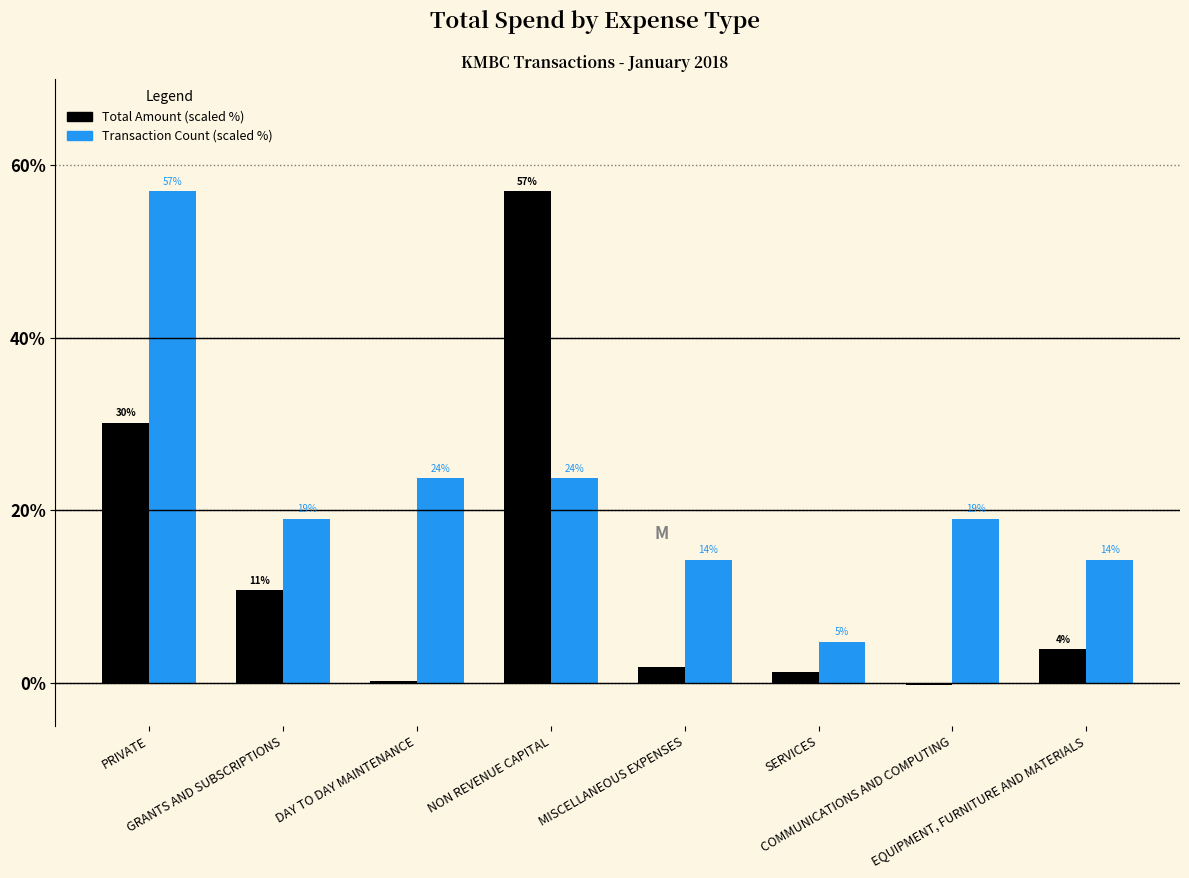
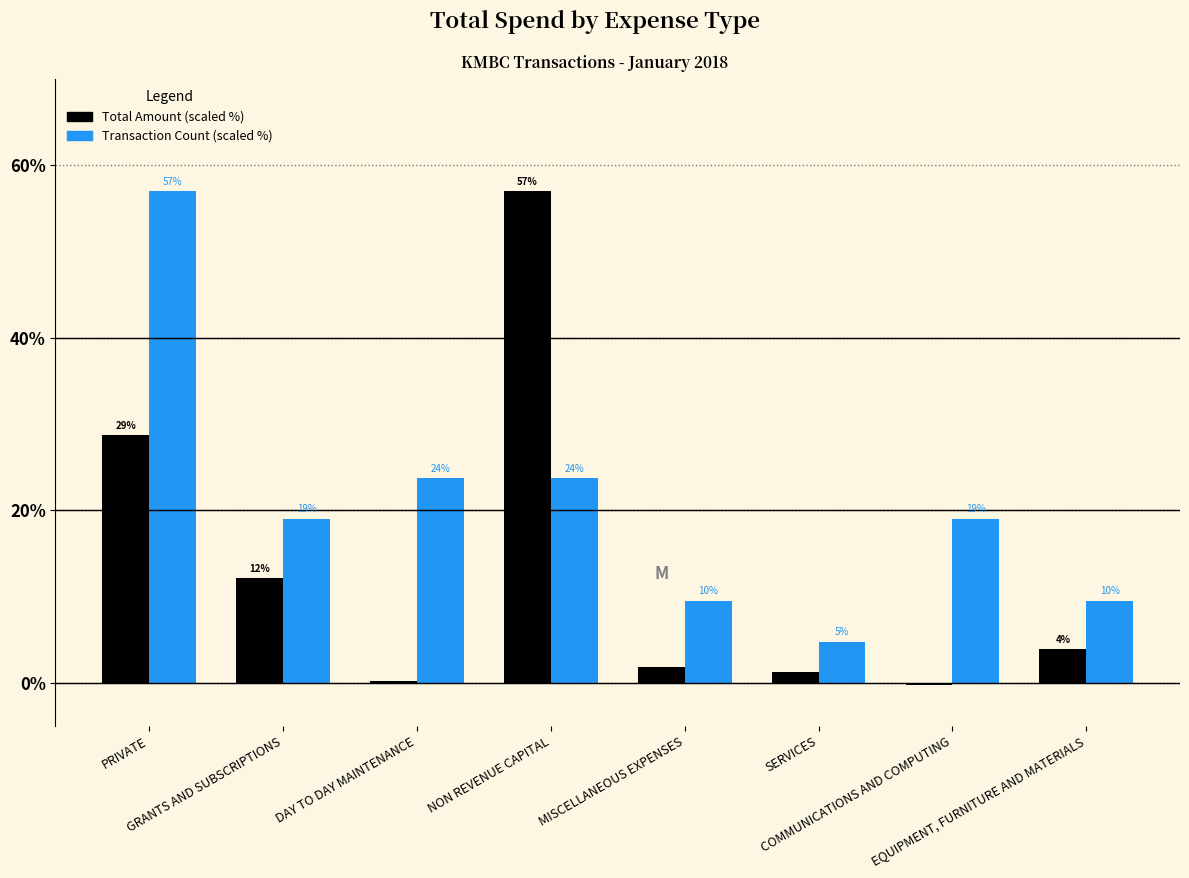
  {
    "Total Amount (scaled %)": {
-     "PRIVATE": "30%",
-     "GRANTS AND SUBSCRIPTIONS": "11%",
+     "PRIVATE": "29%",
+     "GRANTS AND SUBSCRIPTIONS": "12%",
      "NON REVENUE CAPITAL": "57%",
      "EQUIPMENT, FURNITURE AND MATERIALS": "4%"
    },
    "Transaction Count (scaled %)": {
      "PRIVATE": "57%",
      "GRANTS AND SUBSCRIPTIONS": "19%",
      "DAY TO DAY MAINTENANCE": "24%",
      "NON REVENUE CAPITAL": "24%",
-     "MISCELLANEOUS EXPENSES": "14%",
+     "MISCELLANEOUS EXPENSES": "10%",
      "SERVICES": "5%",
      "COMMUNICATIONS AND COMPUTING": "19%",
-     "EQUIPMENT, FURNITURE AND MATERIALS": "14%"
+     "EQUIPMENT, FURNITURE AND MATERIALS": "10%"
    }
  }
